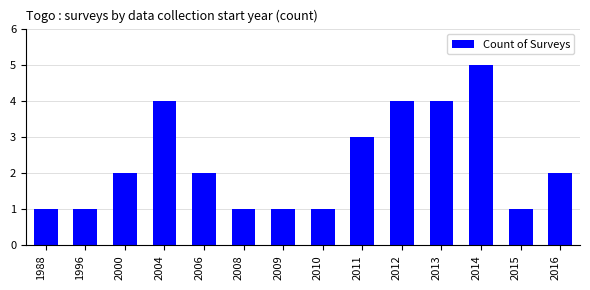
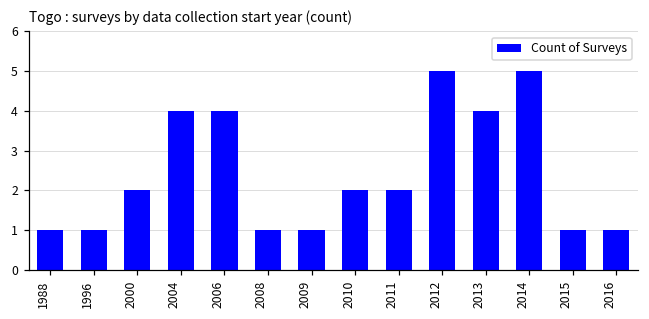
  {
    "1988": 1,
    "1996": 1,
    "2000": 2,
    "2004": 4,
-   "2006": 2,
+   "2006": 4,
    "2008": 1,
    "2009": 1,
-   "2010": 1,
-   "2011": 3,
-   "2012": 4,
+   "2010": 2,
+   "2011": 2,
+   "2012": 5,
    "2013": 4,
    "2014": 5,
    "2015": 1,
-   "2016": 2
+   "2016": 1
  }
